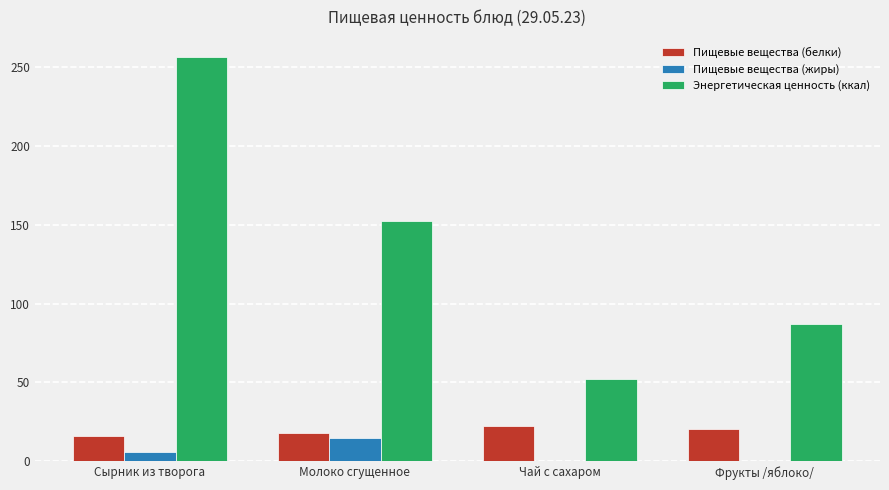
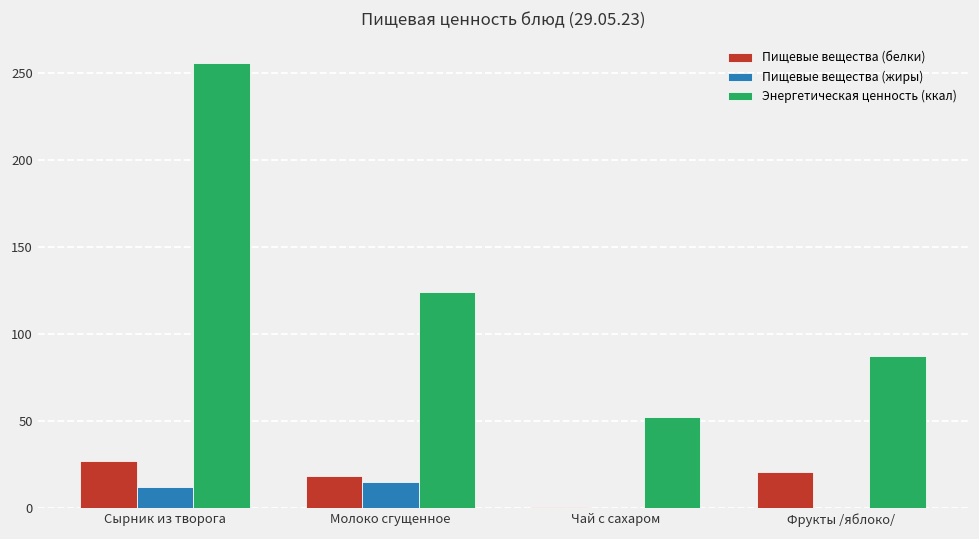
  {
    "Пищевые вещества (белки)": {
-     "Сырник из творога": 16,
+     "Сырник из творога": 27,
      "Молоко сгущенное": 18,
-     "Чай с сахаром": 23,
+     "Чай с сахаром": 0,
      "Фрукты /яблоко/": 21
    },
    "Пищевые вещества (жиры)": {
-     "Сырник из творога": 6,
+     "Сырник из творога": 12,
      "Молоко сгущенное": 15,
      "Чай с сахаром": 0,
      "Фрукты /яблоко/": 0
    },
    "Энергетическая ценность (ккал)": {
      "Сырник из творога": 256,
-     "Молоко сгущенное": 152,
+     "Молоко сгущенное": 124,
      "Чай с сахаром": 52,
      "Фрукты /яблоко/": 87
    }
  }
